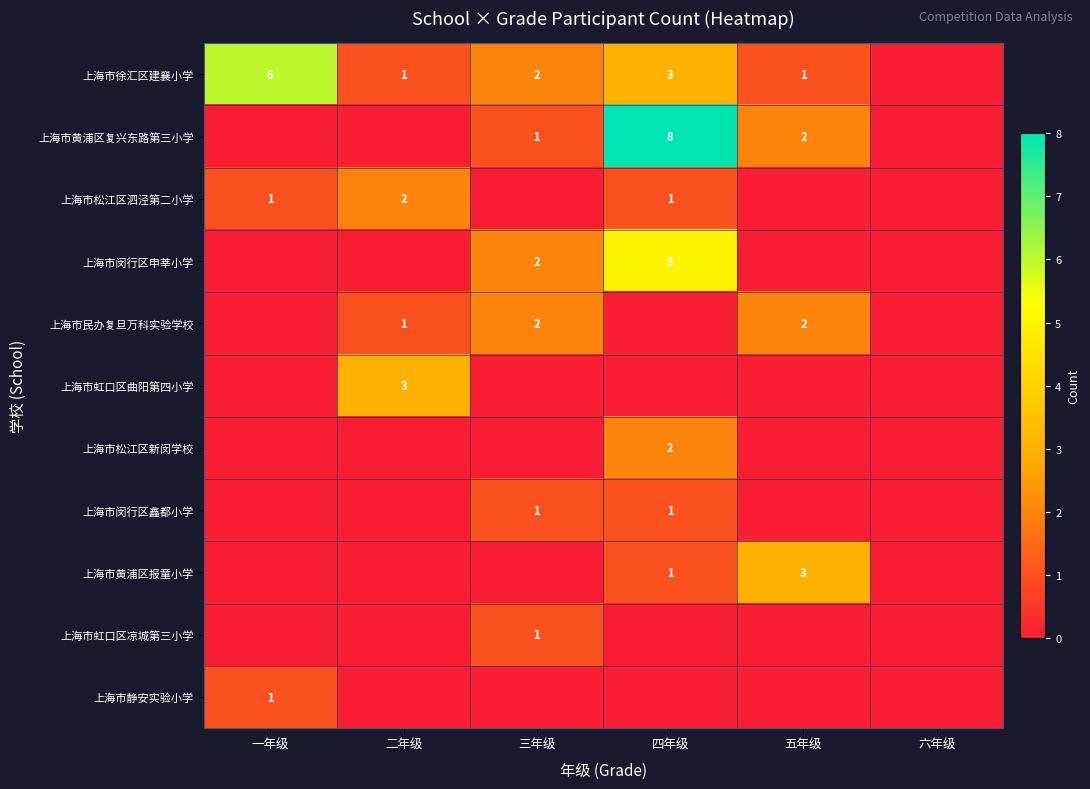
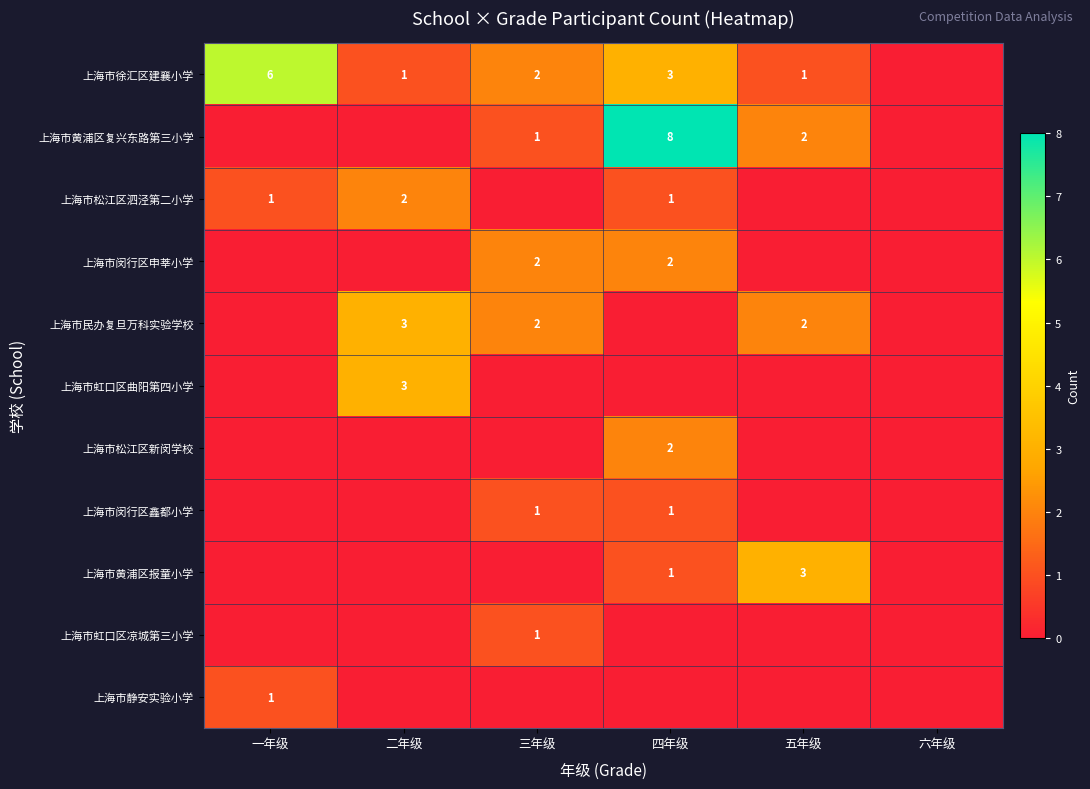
  {
    "上海市徐汇区建襄小学": {
      "一年级": 6,
      "二年级": 1,
      "三年级": 2,
      "四年级": 3,
      "五年级": 1
    },
    "上海市黄浦区复兴东路第三小学": {
      "三年级": 1,
      "四年级": 8,
      "五年级": 2
    },
    "上海市松江区泗泾第二小学": {
      "一年级": 1,
      "二年级": 2,
      "四年级": 1
    },
    "上海市闵行区申莘小学": {
      "三年级": 2,
-     "四年级": 5
+     "四年级": 2
    },
    "上海市民办复旦万科实验学校": {
-     "二年级": 1,
+     "二年级": 3,
      "三年级": 2,
      "五年级": 2
    },
    "上海市虹口区曲阳第四小学": {
      "二年级": 3
    },
    "上海市松江区新闵学校": {
      "四年级": 2
    },
    "上海市闵行区鑫都小学": {
      "三年级": 1,
      "四年级": 1
    },
    "上海市黄浦区报童小学": {
      "四年级": 1,
      "五年级": 3
    },
    "上海市虹口区凉城第三小学": {
      "三年级": 1
    },
    "上海市静安实验小学": {
      "一年级": 1
    }
  }
